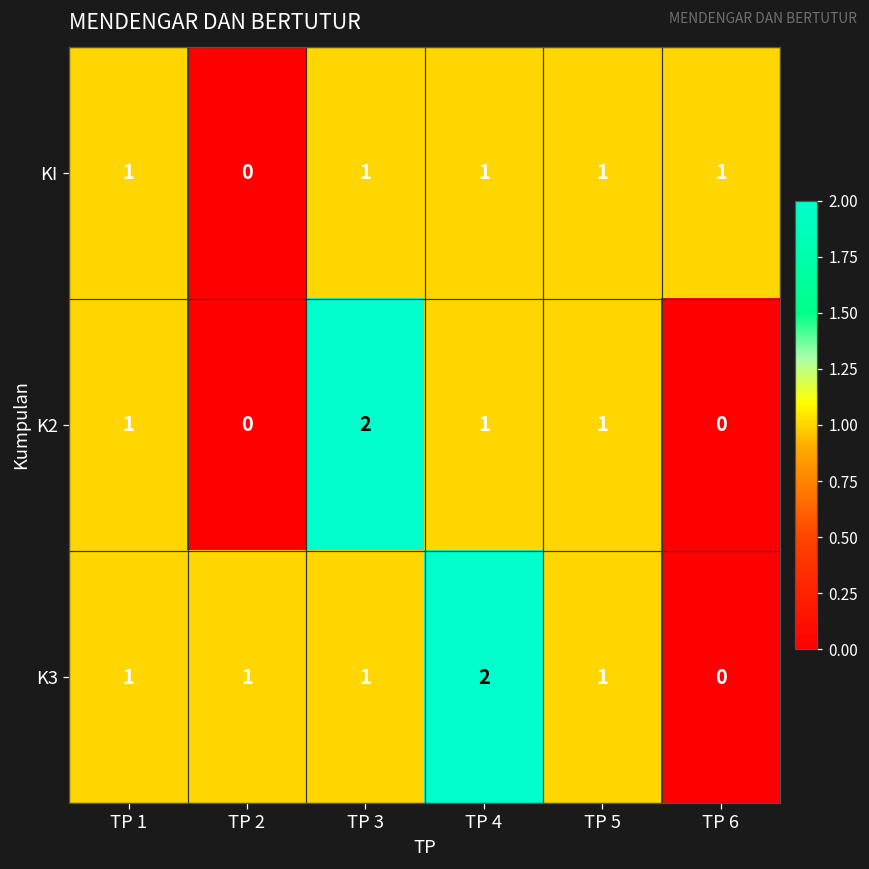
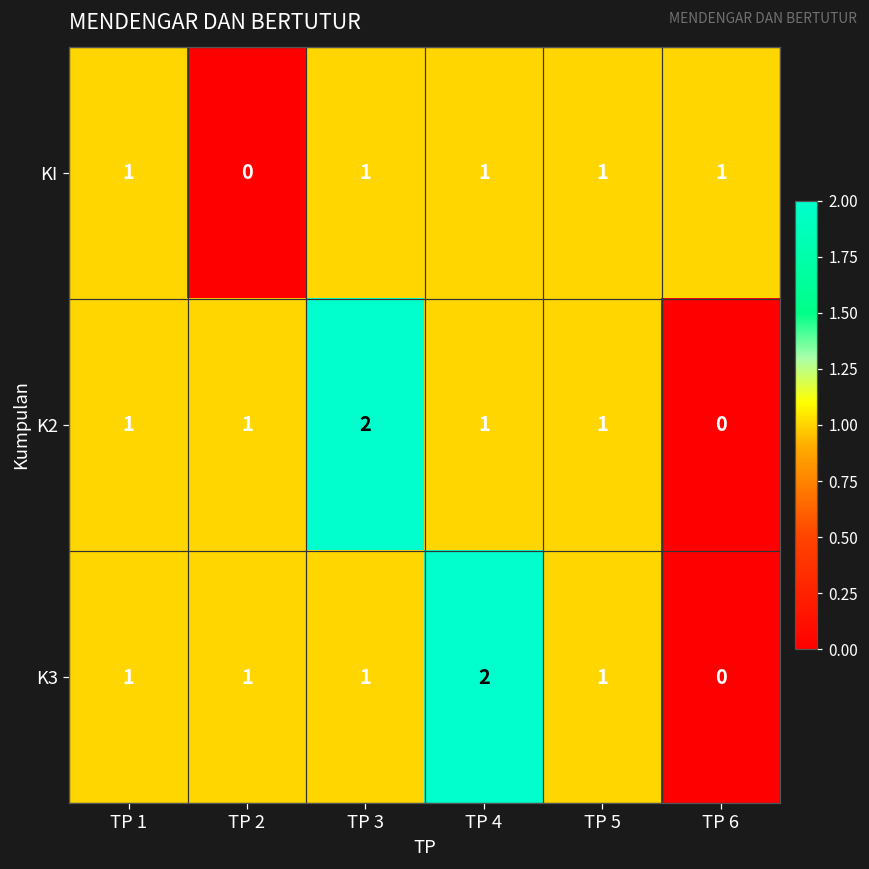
  {
    "KI": {
      "TP 1": 1,
      "TP 2": 0,
      "TP 3": 1,
      "TP 4": 1,
      "TP 5": 1,
      "TP 6": 1
    },
    "K2": {
      "TP 1": 1,
-     "TP 2": 0,
+     "TP 2": 1,
      "TP 3": 2,
      "TP 4": 1,
      "TP 5": 1,
      "TP 6": 0
    },
    "K3": {
      "TP 1": 1,
      "TP 2": 1,
      "TP 3": 1,
      "TP 4": 2,
      "TP 5": 1,
      "TP 6": 0
    }
  }
